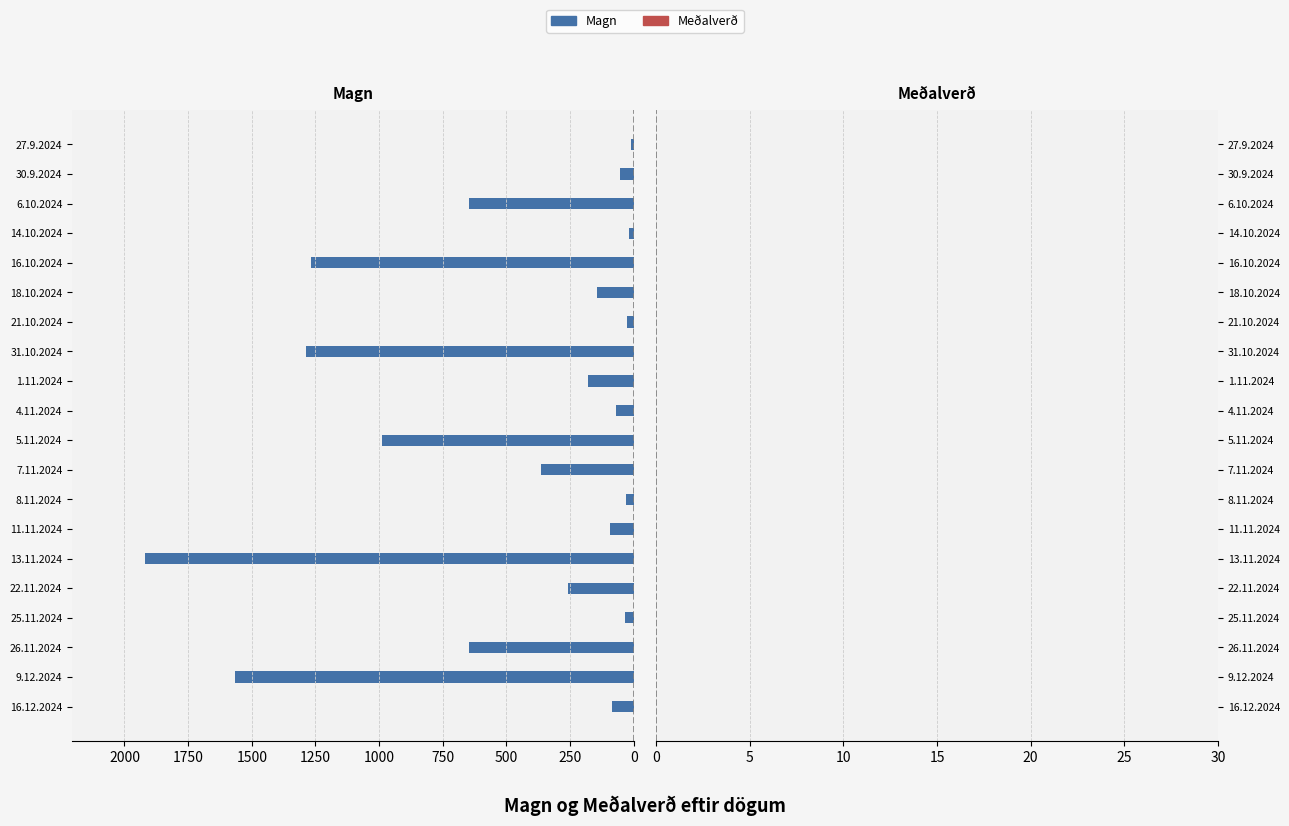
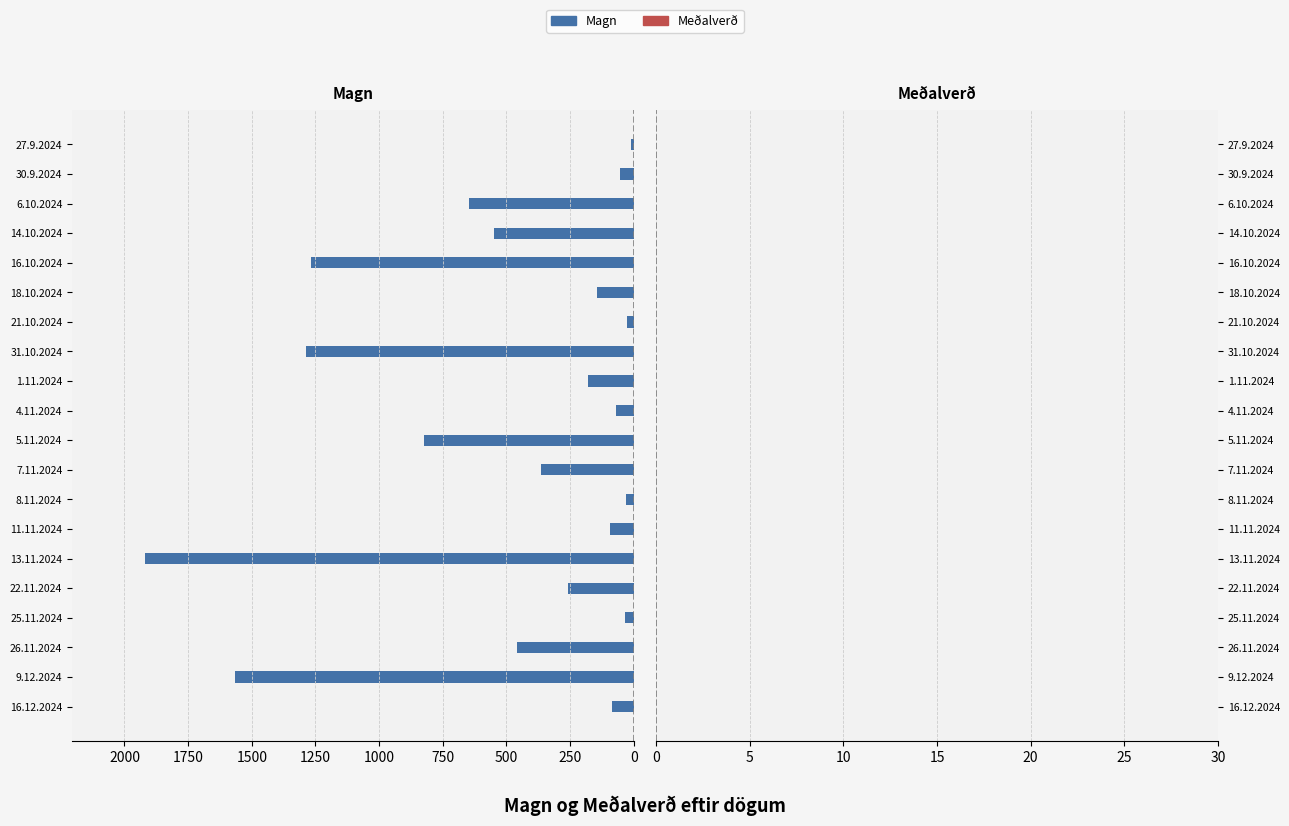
  {
    "Magn": {
      "27.9.2024": 10,
      "30.9.2024": 50,
      "6.10.2024": 650,
-     "14.10.2024": 20,
+     "14.10.2024": 550,
      "16.10.2024": 1270,
      "18.10.2024": 140,
      "21.10.2024": 30,
      "31.10.2024": 1290,
      "1.11.2024": 180,
      "4.11.2024": 70,
-     "5.11.2024": 990,
+     "5.11.2024": 830,
      "7.11.2024": 370,
      "8.11.2024": 30,
      "11.11.2024": 100,
      "13.11.2024": 1920,
      "22.11.2024": 260,
      "25.11.2024": 40,
-     "26.11.2024": 650,
+     "26.11.2024": 460,
      "9.12.2024": 1570,
      "16.12.2024": 90
    },
    "Meðalverð": {
      "27.9.2024": 0.0,
      "30.9.2024": 0.0,
      "6.10.2024": 0.0,
      "14.10.2024": 0.0,
      "16.10.2024": 0.0,
      "18.10.2024": 0.0,
      "21.10.2024": 0.0,
      "31.10.2024": 0.0,
      "1.11.2024": 0.0,
      "4.11.2024": 0.0,
      "5.11.2024": 0.0,
      "7.11.2024": 0.0,
      "8.11.2024": 0.0,
      "11.11.2024": 0.0,
      "13.11.2024": 0.0,
      "22.11.2024": 0.0,
      "25.11.2024": 0.0,
      "26.11.2024": 0.0,
      "9.12.2024": 0.0,
      "16.12.2024": 0.0
    }
  }
